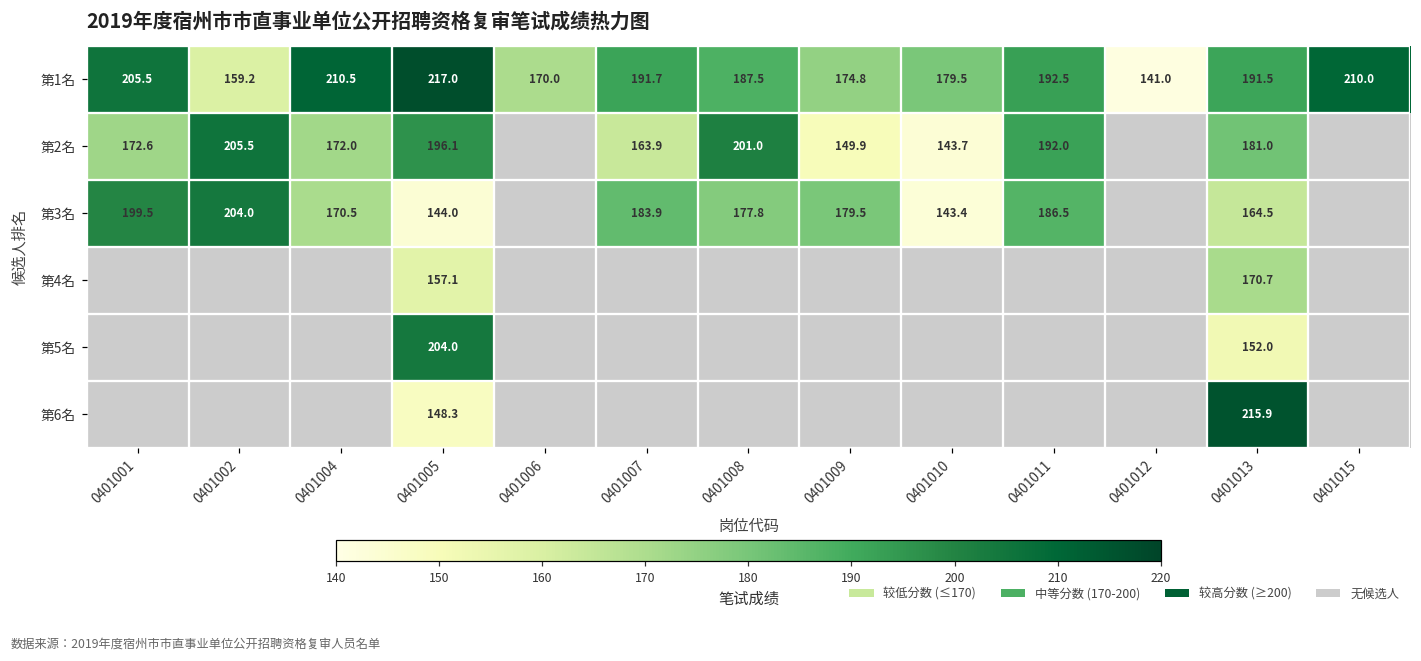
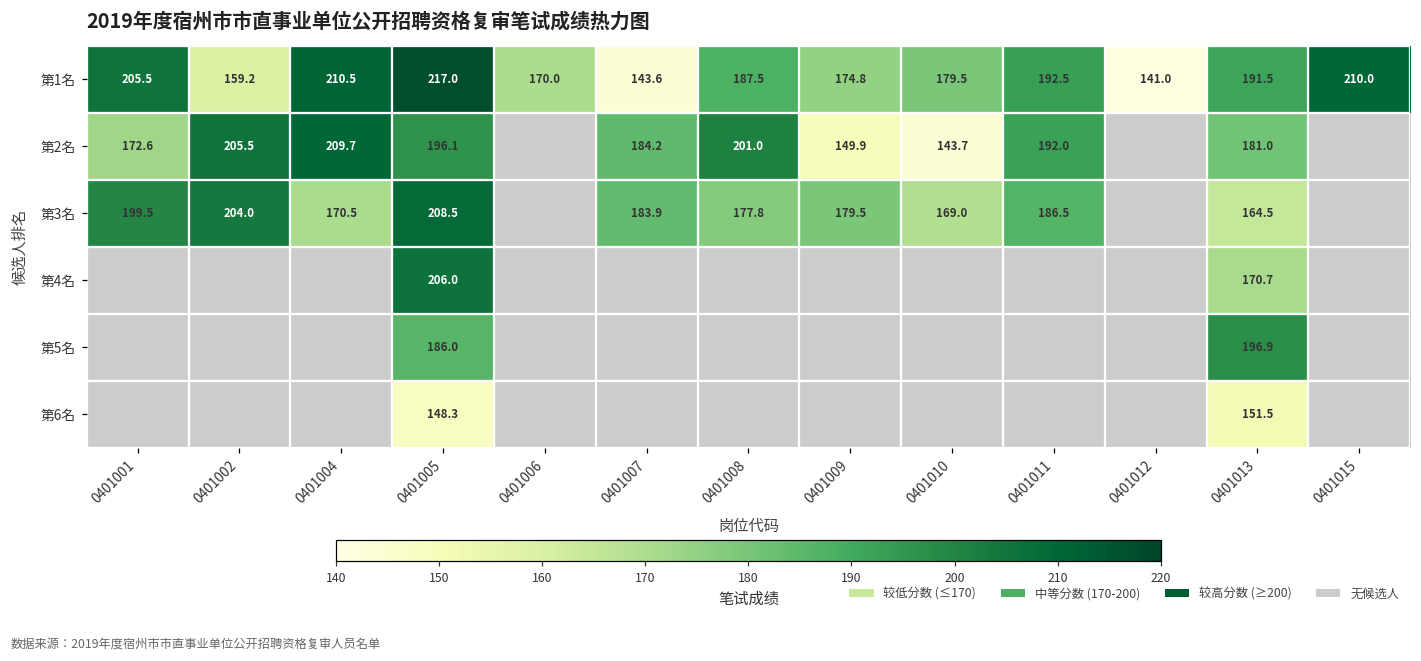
  {
    "第1名": {
      "0401001": 205.5,
      "0401002": 159.2,
      "0401004": 210.5,
      "0401005": 217.0,
      "0401006": 170.0,
-     "0401007": 191.7,
+     "0401007": 143.6,
      "0401008": 187.5,
      "0401009": 174.8,
      "0401010": 179.5,
      "0401011": 192.5,
      "0401012": 141.0,
      "0401013": 191.5,
      "0401015": 210.0
    },
    "第2名": {
      "0401001": 172.6,
      "0401002": 205.5,
-     "0401004": 172.0,
+     "0401004": 209.7,
      "0401005": 196.1,
-     "0401007": 163.9,
+     "0401007": 184.2,
      "0401008": 201.0,
      "0401009": 149.9,
      "0401010": 143.7,
      "0401011": 192.0,
      "0401013": 181.0
    },
    "第3名": {
      "0401001": 199.5,
      "0401002": 204.0,
      "0401004": 170.5,
-     "0401005": 144.0,
+     "0401005": 208.5,
      "0401007": 183.9,
      "0401008": 177.8,
      "0401009": 179.5,
-     "0401010": 143.4,
+     "0401010": 169.0,
      "0401011": 186.5,
      "0401013": 164.5
    },
    "第4名": {
-     "0401005": 157.1,
+     "0401005": 206.0,
      "0401013": 170.7
    },
    "第5名": {
-     "0401005": 204.0,
-     "0401013": 152.0
+     "0401005": 186.0,
+     "0401013": 196.9
    },
    "第6名": {
      "0401005": 148.3,
-     "0401013": 215.9
+     "0401013": 151.5
    }
  }
